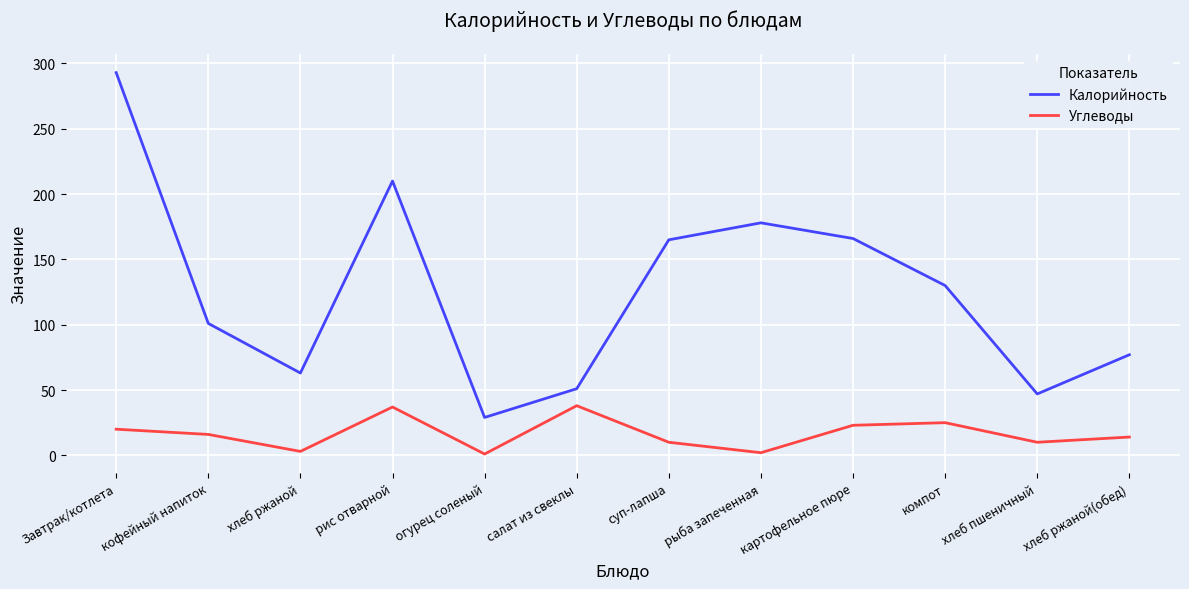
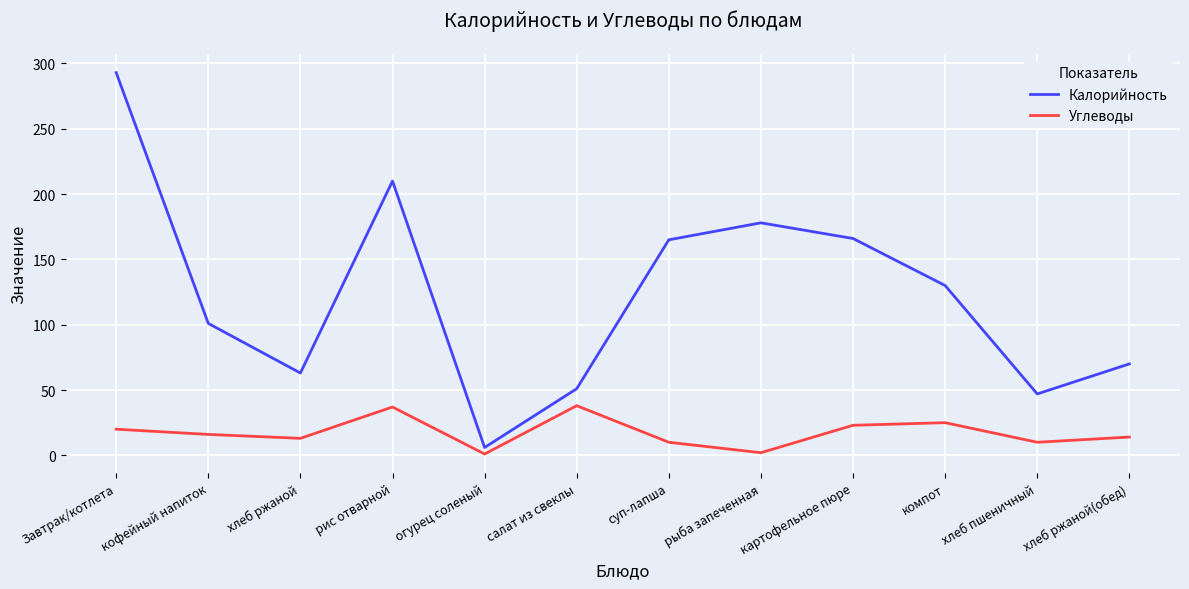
  {
    "Калорийность": {
      "Завтрак/котлета": 293,
      "кофейный напиток": 101,
      "хлеб ржаной": 63,
      "рис отварной": 210,
-     "огурец соленый": 29,
+     "огурец соленый": 6,
      "салат из свеклы": 51,
      "суп-лапша": 165,
      "рыба запеченная": 178,
      "картофельное пюре": 166,
      "компот": 130,
      "хлеб пшеничный": 47,
-     "хлеб ржаной(обед)": 77
+     "хлеб ржаной(обед)": 70
    },
    "Углеводы": {
      "Завтрак/котлета": 20,
      "кофейный напиток": 16,
-     "хлеб ржаной": 3,
+     "хлеб ржаной": 13,
      "рис отварной": 37,
      "огурец соленый": 1,
      "салат из свеклы": 38,
      "суп-лапша": 10,
      "рыба запеченная": 2,
      "картофельное пюре": 23,
      "компот": 25,
      "хлеб пшеничный": 10,
      "хлеб ржаной(обед)": 14
    }
  }
